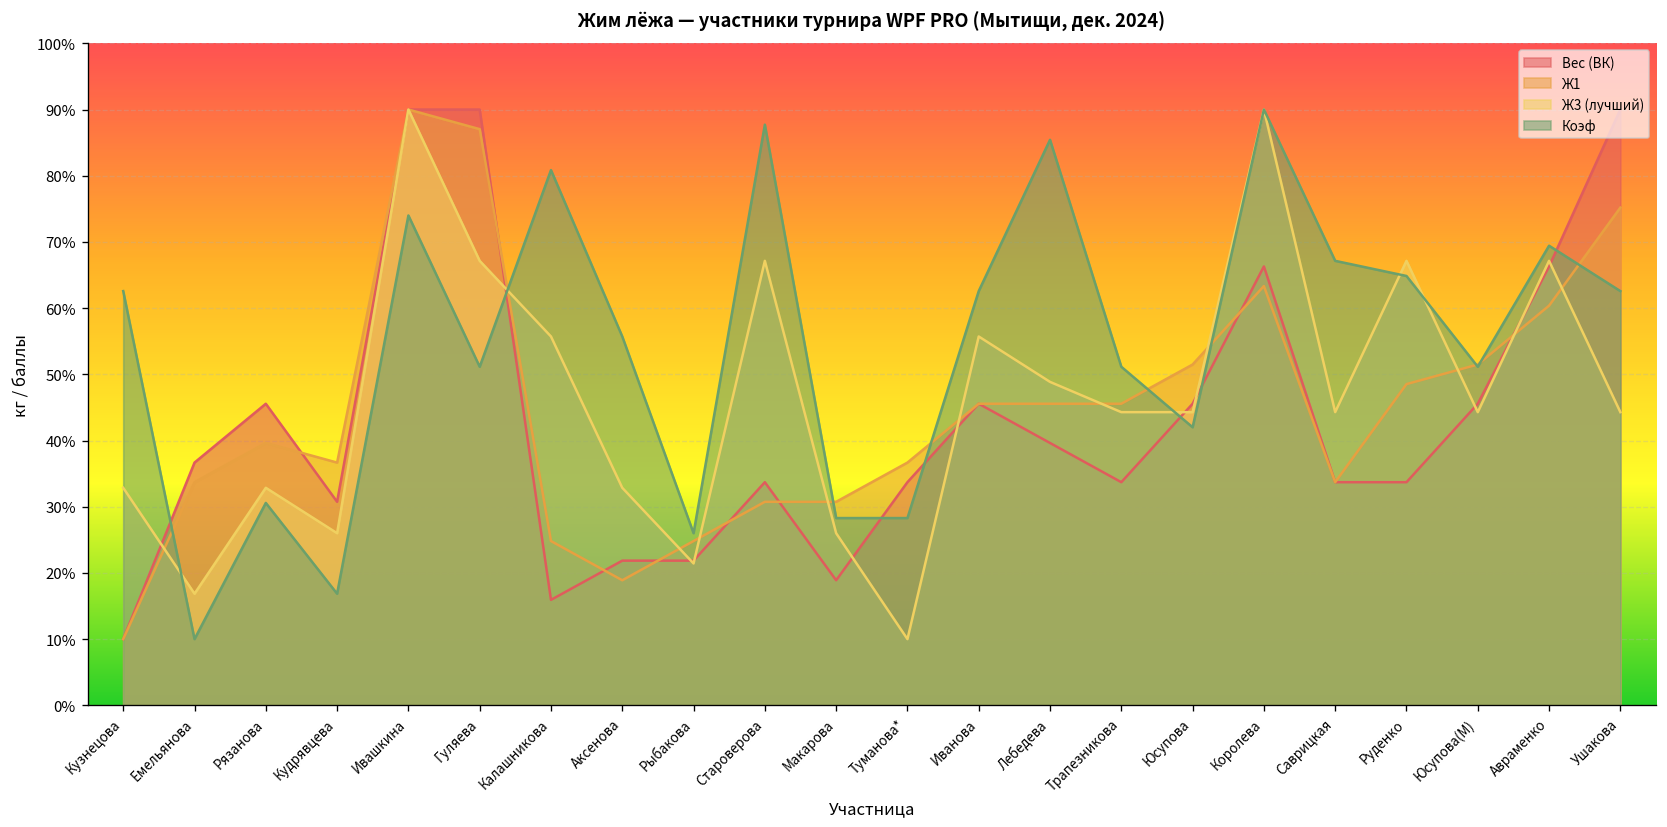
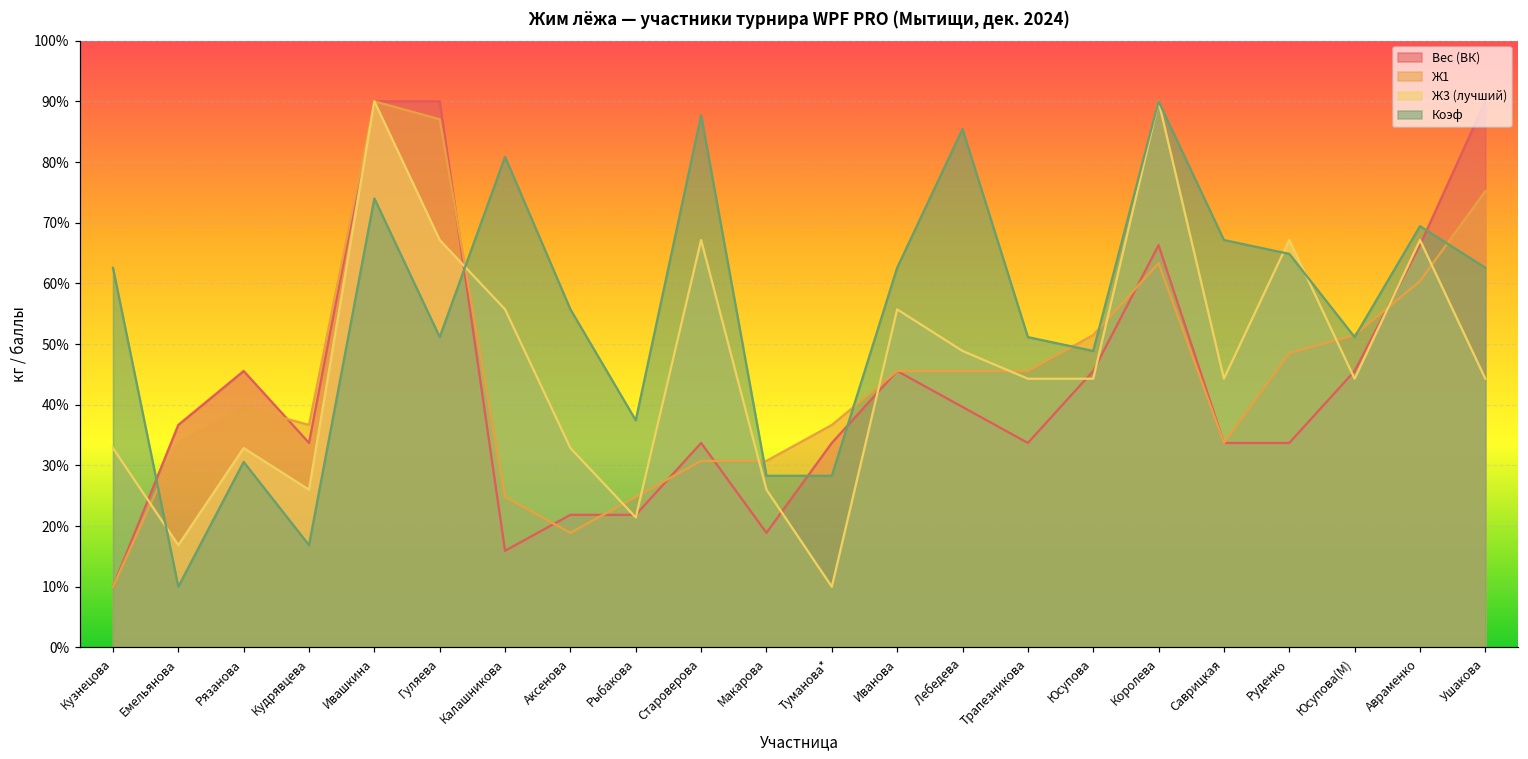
  {
    "Вес (ВК)": {
      "Емельянова": "37%",
      "Рязанова": "46%",
-     "Кудрявцева": "31%",
+     "Кудрявцева": "34%",
      "Гуляева": "90%",
      "Калашникова": "16%",
      "Аксенова": "22%",
      "Староверова": "34%",
      "Макарова": "19%",
      "Туманова*": "34%",
      "Лебедева": "40%",
      "Трапезникова": "34%",
      "Юсупова": "46%",
      "Королева": "66%",
      "Руденко": "34%",
      "Юсупова(М)": "46%",
      "Авраменко": "66%"
    },
    "Коэф": {
      "Кузнецова": "63%",
      "Емельянова": "10%",
      "Рязанова": "31%",
      "Кудрявцева": "17%",
      "Ивашкина": "74%",
      "Гуляева": "51%",
      "Калашникова": "81%",
      "Аксенова": "56%",
-     "Рыбакова": "26%",
+     "Рыбакова": "37%",
      "Староверова": "88%",
      "Макарова": "28%",
      "Туманова*": "28%",
      "Иванова": "63%",
      "Лебедева": "85%",
      "Трапезникова": "51%",
-     "Юсупова": "42%",
+     "Юсупова": "49%",
      "Саврицкая": "67%",
      "Руденко": "65%",
      "Авраменко": "69%",
      "Ушакова": "63%"
    }
  }
